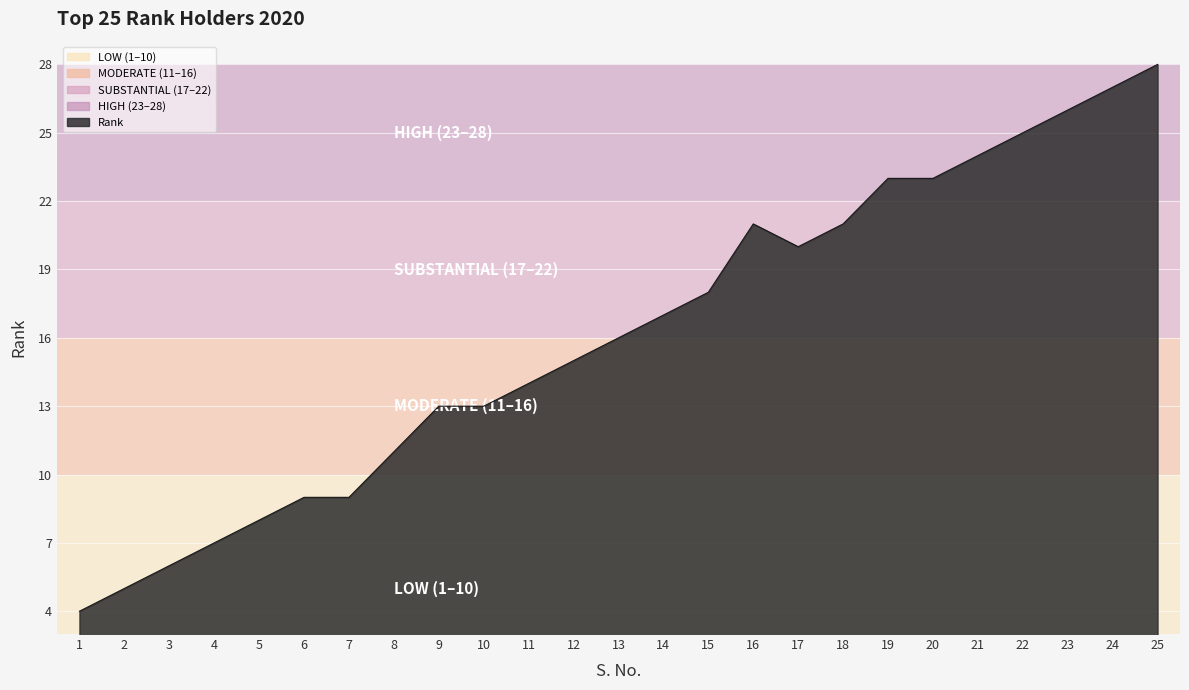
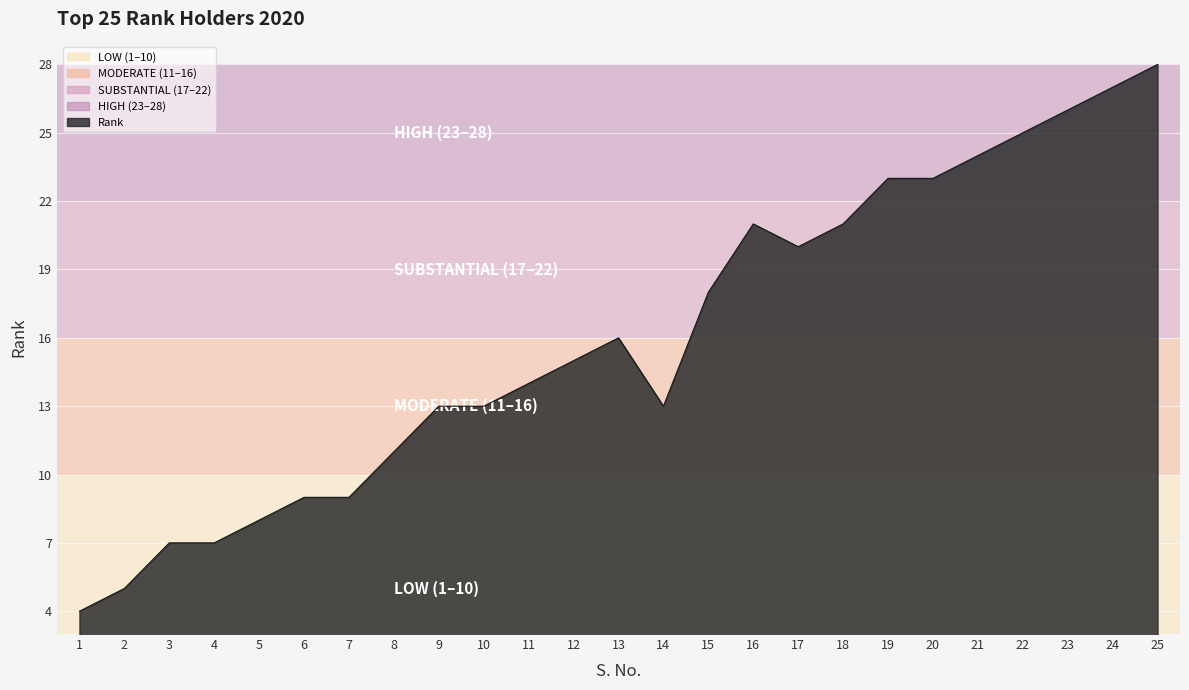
  {
    "1": 4,
    "2": 5,
-   "3": 6,
+   "3": 7,
    "4": 7,
    "5": 8,
    "6": 9,
    "7": 9,
    "8": 11,
    "11": 14,
    "12": 15,
    "13": 16,
-   "14": 17,
+   "14": 13,
    "15": 18,
    "16": 21,
    "17": 20,
    "18": 21,
    "19": 23,
    "20": 23,
    "21": 24,
    "22": 25,
    "23": 26,
    "24": 27,
    "25": 28
  }
